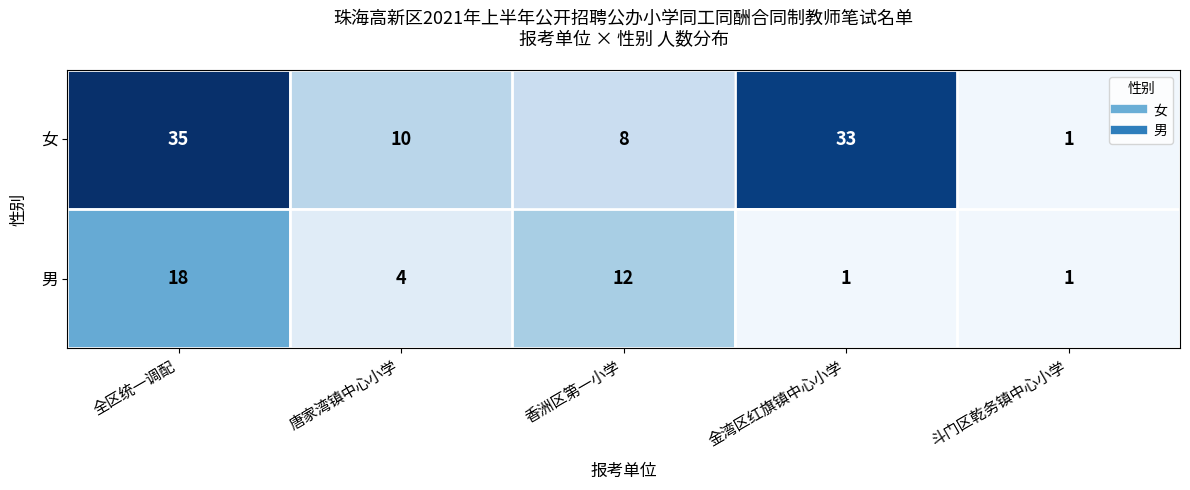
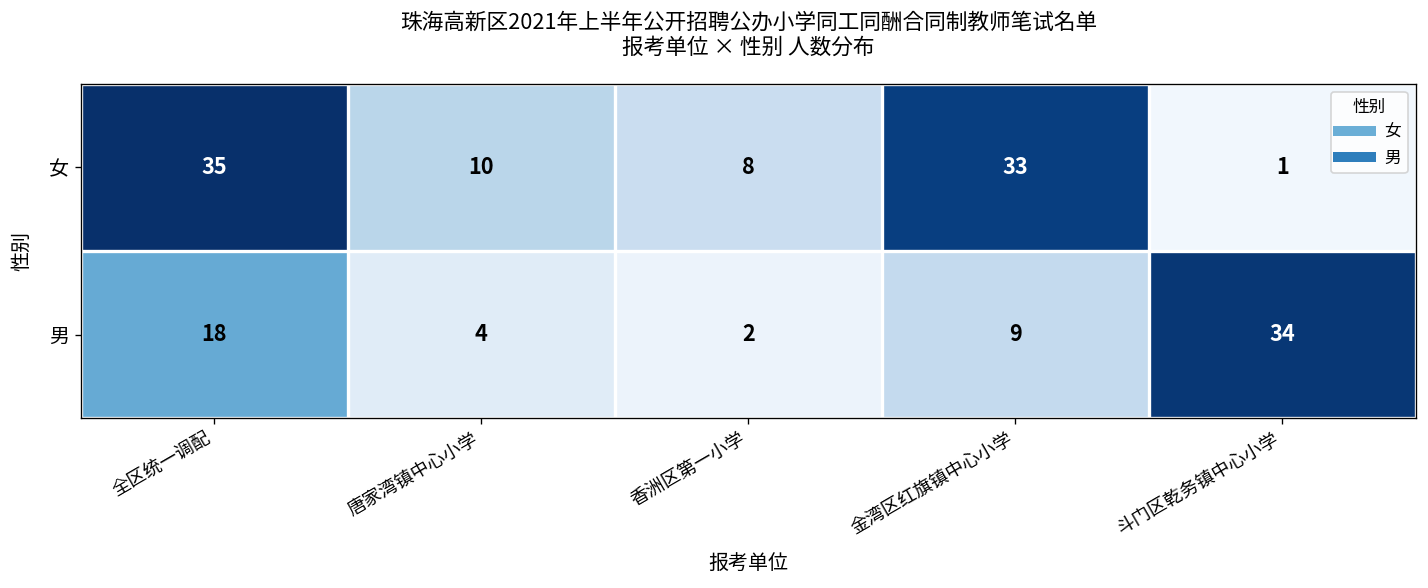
  {
    "女": {
      "全区统一调配": 35,
      "唐家湾镇中心小学": 10,
      "香洲区第一小学": 8,
      "金湾区红旗镇中心小学": 33,
      "斗门区乾务镇中心小学": 1
    },
    "男": {
      "全区统一调配": 18,
      "唐家湾镇中心小学": 4,
-     "香洲区第一小学": 12,
-     "金湾区红旗镇中心小学": 1,
-     "斗门区乾务镇中心小学": 1
+     "香洲区第一小学": 2,
+     "金湾区红旗镇中心小学": 9,
+     "斗门区乾务镇中心小学": 34
    }
  }
